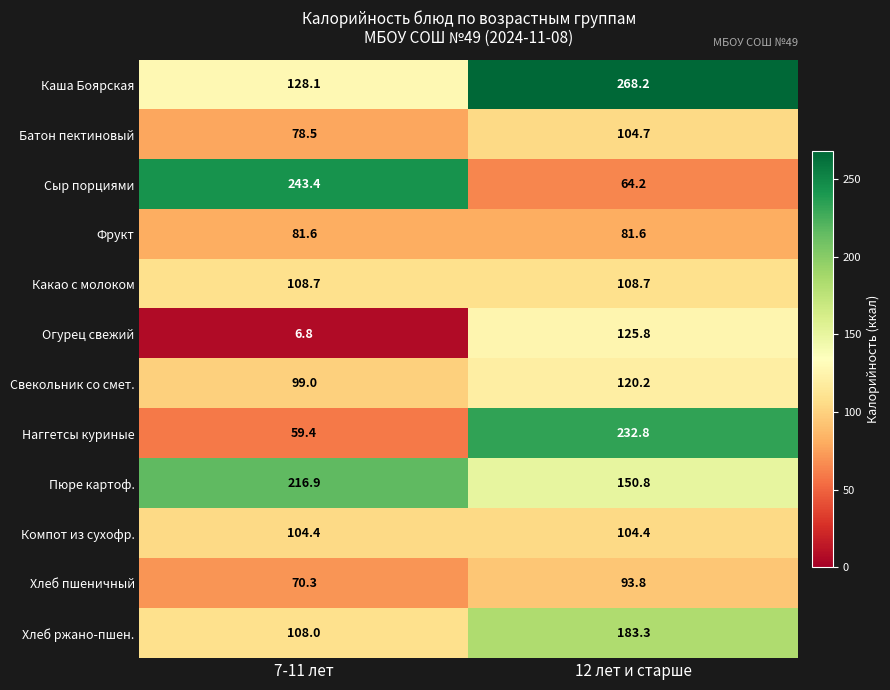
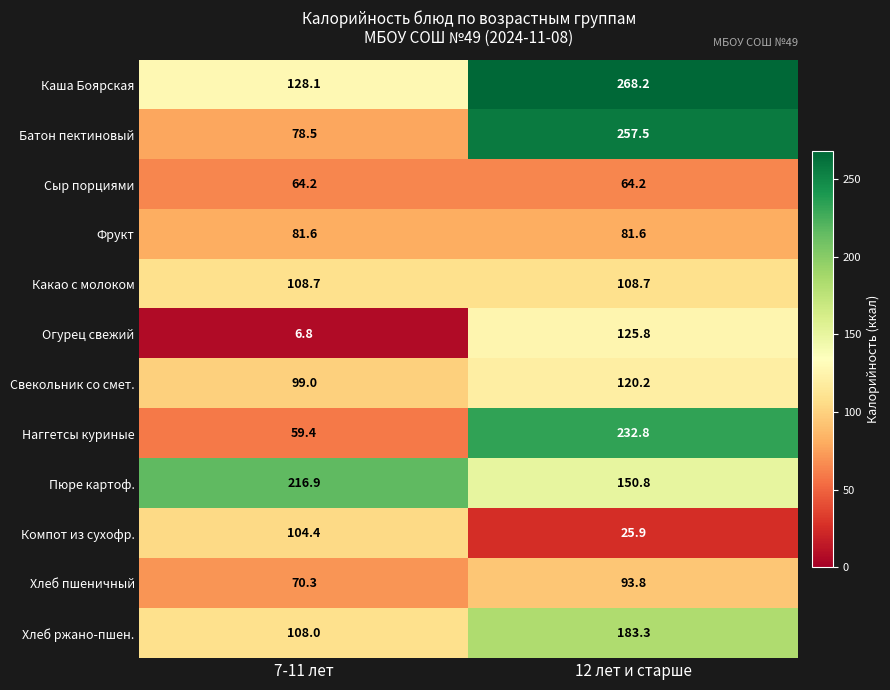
  {
    "Каша Боярская": {
      "7-11 лет": 128.1,
      "12 лет и старше": 268.2
    },
    "Батон пектиновый": {
      "7-11 лет": 78.5,
-     "12 лет и старше": 104.7
+     "12 лет и старше": 257.5
    },
    "Сыр порциями": {
-     "7-11 лет": 243.4,
+     "7-11 лет": 64.2,
      "12 лет и старше": 64.2
    },
    "Фрукт": {
      "7-11 лет": 81.6,
      "12 лет и старше": 81.6
    },
    "Какао с молоком": {
      "7-11 лет": 108.7,
      "12 лет и старше": 108.7
    },
    "Огурец свежий": {
      "7-11 лет": 6.8,
      "12 лет и старше": 125.8
    },
    "Свекольник со смет.": {
      "7-11 лет": 99.0,
      "12 лет и старше": 120.2
    },
    "Наггетсы куриные": {
      "7-11 лет": 59.4,
      "12 лет и старше": 232.8
    },
    "Пюре картоф.": {
      "7-11 лет": 216.9,
      "12 лет и старше": 150.8
    },
    "Компот из сухофр.": {
      "7-11 лет": 104.4,
-     "12 лет и старше": 104.4
+     "12 лет и старше": 25.9
    },
    "Хлеб пшеничный": {
      "7-11 лет": 70.3,
      "12 лет и старше": 93.8
    },
    "Хлеб ржано-пшен.": {
      "7-11 лет": 108.0,
      "12 лет и старше": 183.3
    }
  }
